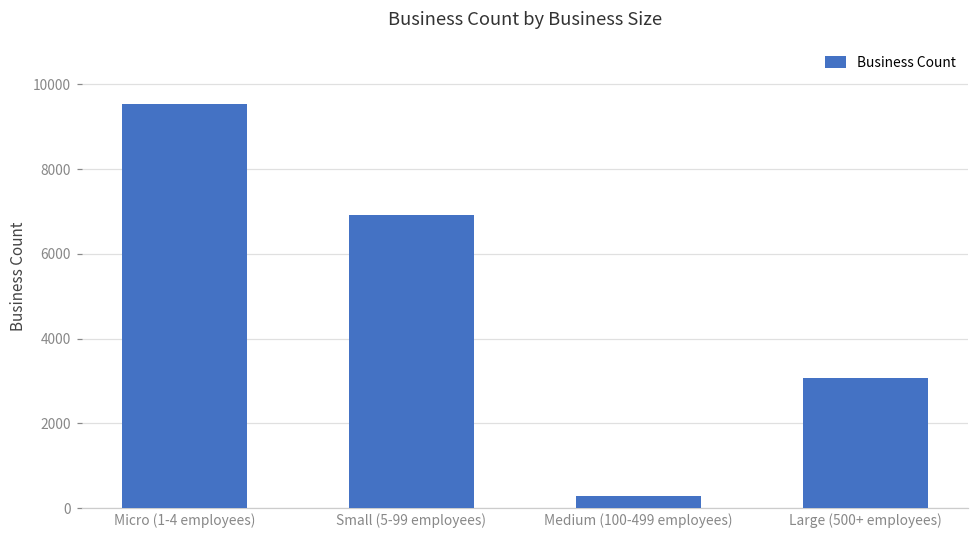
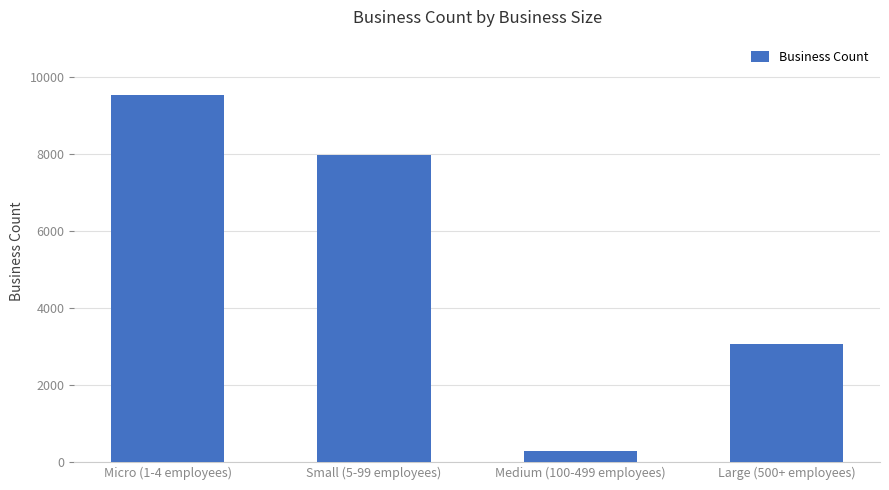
  {
    "Micro (1-4 employees)": 9500,
-   "Small (5-99 employees)": 6900,
+   "Small (5-99 employees)": 8000,
    "Medium (100-499 employees)": 300,
    "Large (500+ employees)": 3100
  }
